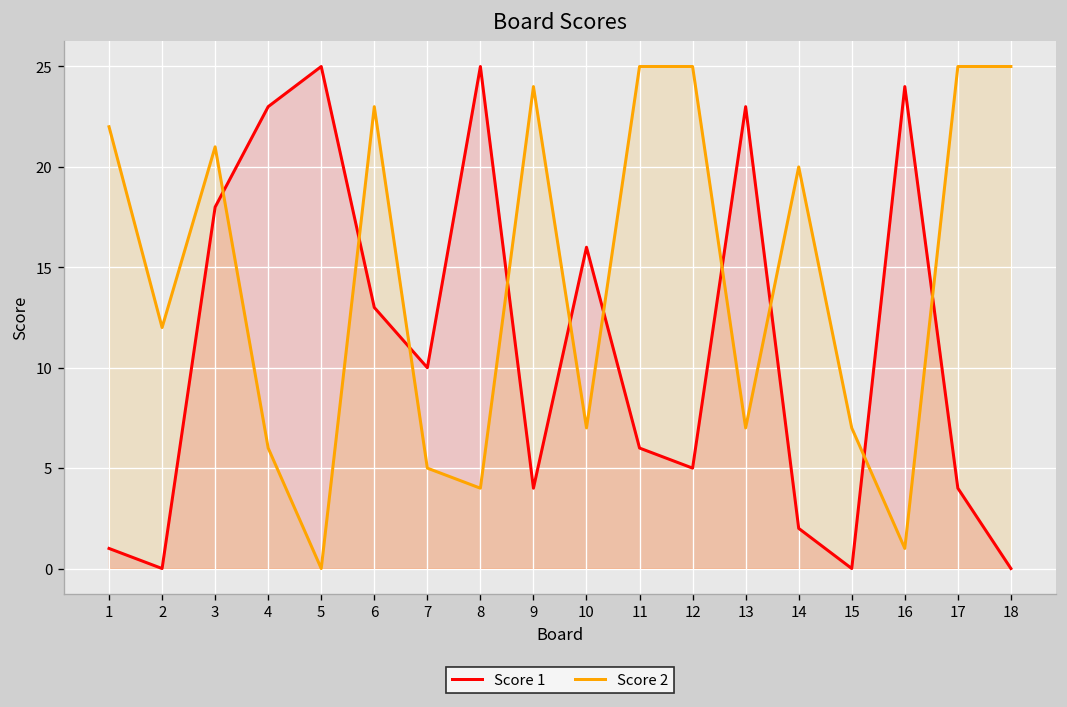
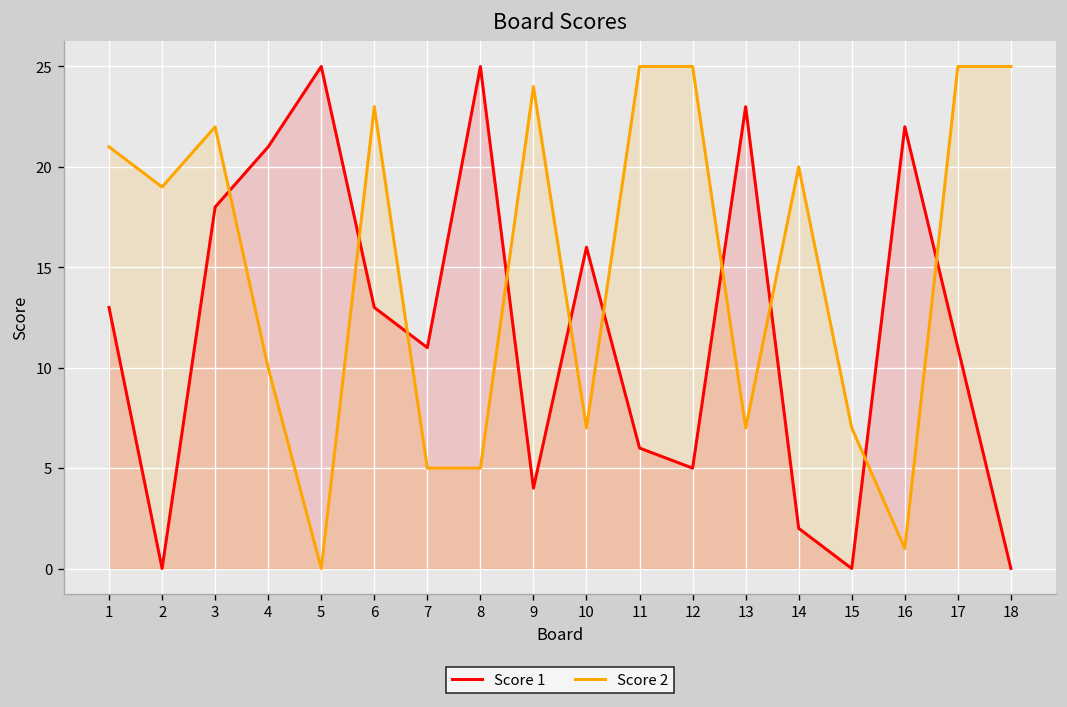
  {
    "Score 1": {
-     "1": 1,
+     "1": 13,
      "2": 0,
      "3": 18,
-     "4": 23,
+     "4": 21,
      "5": 25,
      "6": 13,
-     "7": 10,
+     "7": 11,
      "8": 25,
      "9": 4,
      "10": 16,
      "11": 6,
      "12": 5,
      "13": 23,
      "14": 2,
      "15": 0,
-     "16": 24,
-     "17": 4,
+     "16": 22,
+     "17": 11,
      "18": 0
    },
    "Score 2": {
-     "1": 22,
-     "2": 12,
-     "3": 21,
-     "4": 6,
+     "1": 21,
+     "2": 19,
+     "3": 22,
+     "4": 10,
      "5": 0,
      "6": 23,
      "7": 5,
-     "8": 4,
+     "8": 5,
      "9": 24,
      "10": 7,
      "11": 25,
      "12": 25,
      "13": 7,
      "14": 20,
      "15": 7,
      "16": 1,
      "17": 25,
      "18": 25
    }
  }
